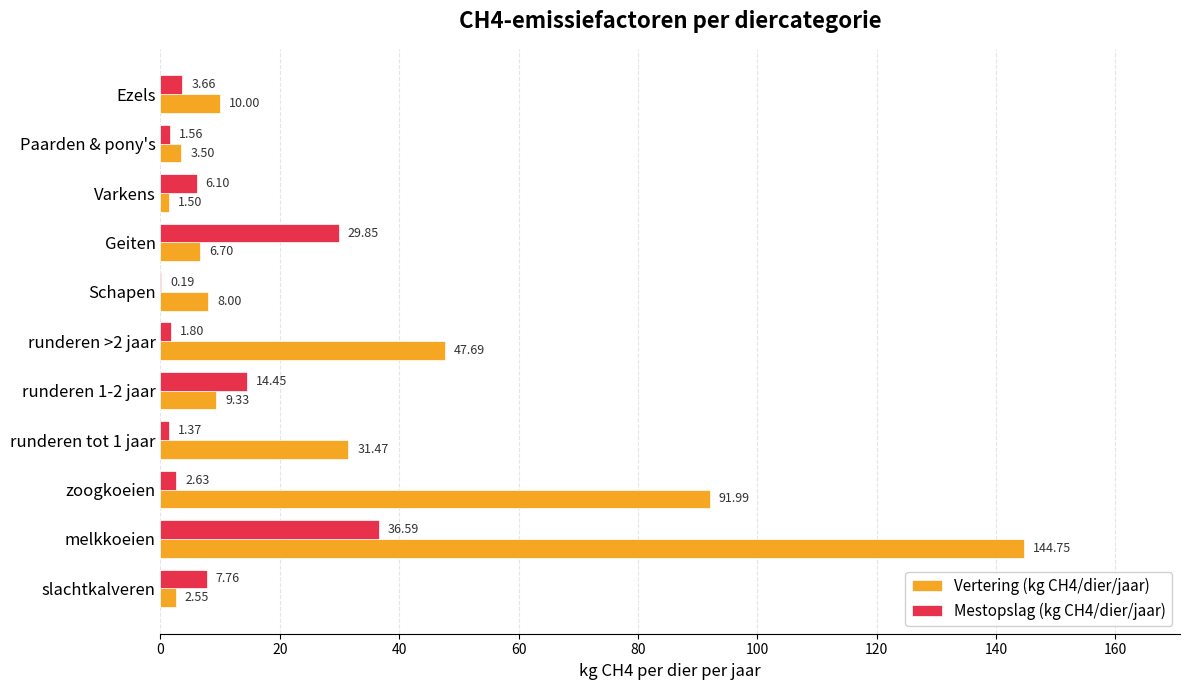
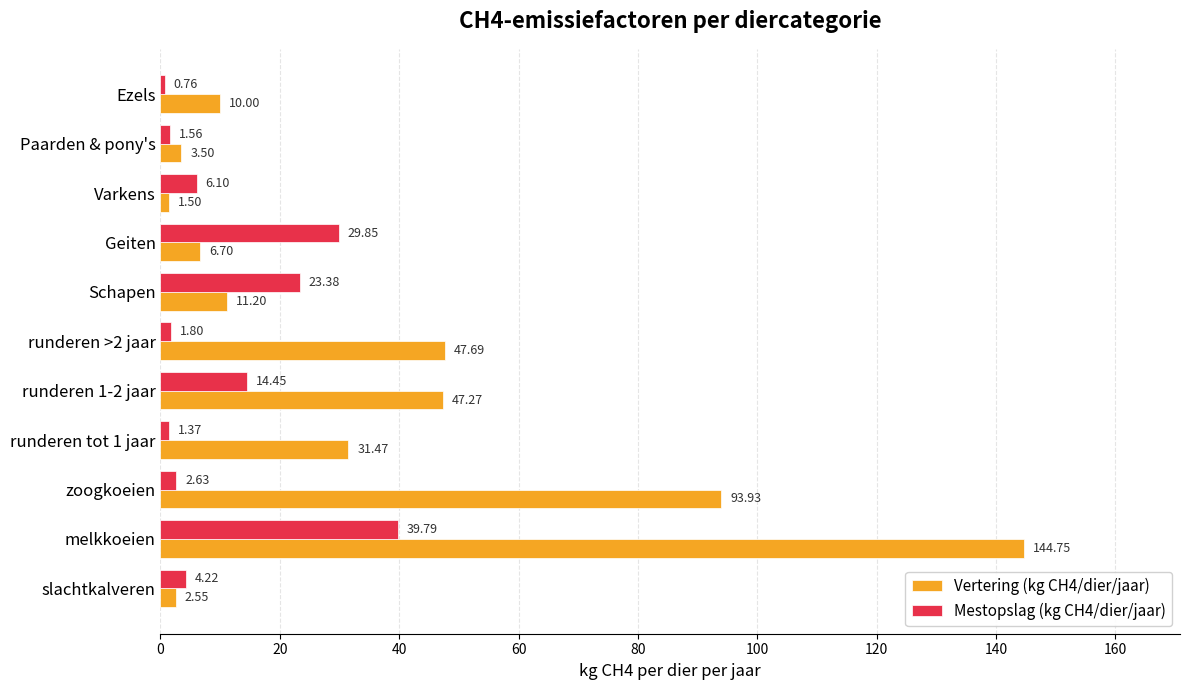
  {
    "Vertering (kg CH4/dier/jaar)": {
      "Ezels": 10.00,
      "Paarden & pony's": 3.50,
      "Varkens": 1.50,
      "Geiten": 6.70,
-     "Schapen": 8.00,
+     "Schapen": 11.20,
      "runderen >2 jaar": 47.69,
-     "runderen 1-2 jaar": 9.33,
+     "runderen 1-2 jaar": 47.27,
      "runderen tot 1 jaar": 31.47,
-     "zoogkoeien": 91.99,
+     "zoogkoeien": 93.93,
      "melkkoeien": 144.75,
      "slachtkalveren": 2.55
    },
    "Mestopslag (kg CH4/dier/jaar)": {
-     "Ezels": 3.66,
+     "Ezels": 0.76,
      "Paarden & pony's": 1.56,
      "Varkens": 6.10,
      "Geiten": 29.85,
-     "Schapen": 0.19,
+     "Schapen": 23.38,
      "runderen >2 jaar": 1.80,
      "runderen 1-2 jaar": 14.45,
      "runderen tot 1 jaar": 1.37,
      "zoogkoeien": 2.63,
-     "melkkoeien": 36.59,
-     "slachtkalveren": 7.76
+     "melkkoeien": 39.79,
+     "slachtkalveren": 4.22
    }
  }
